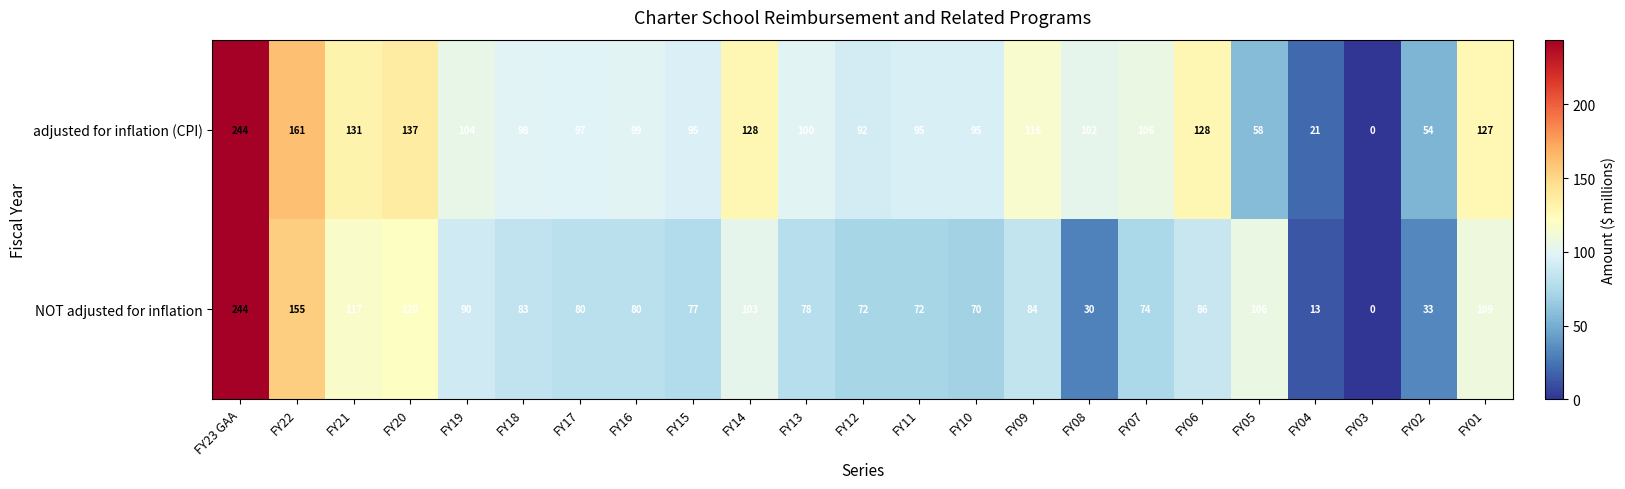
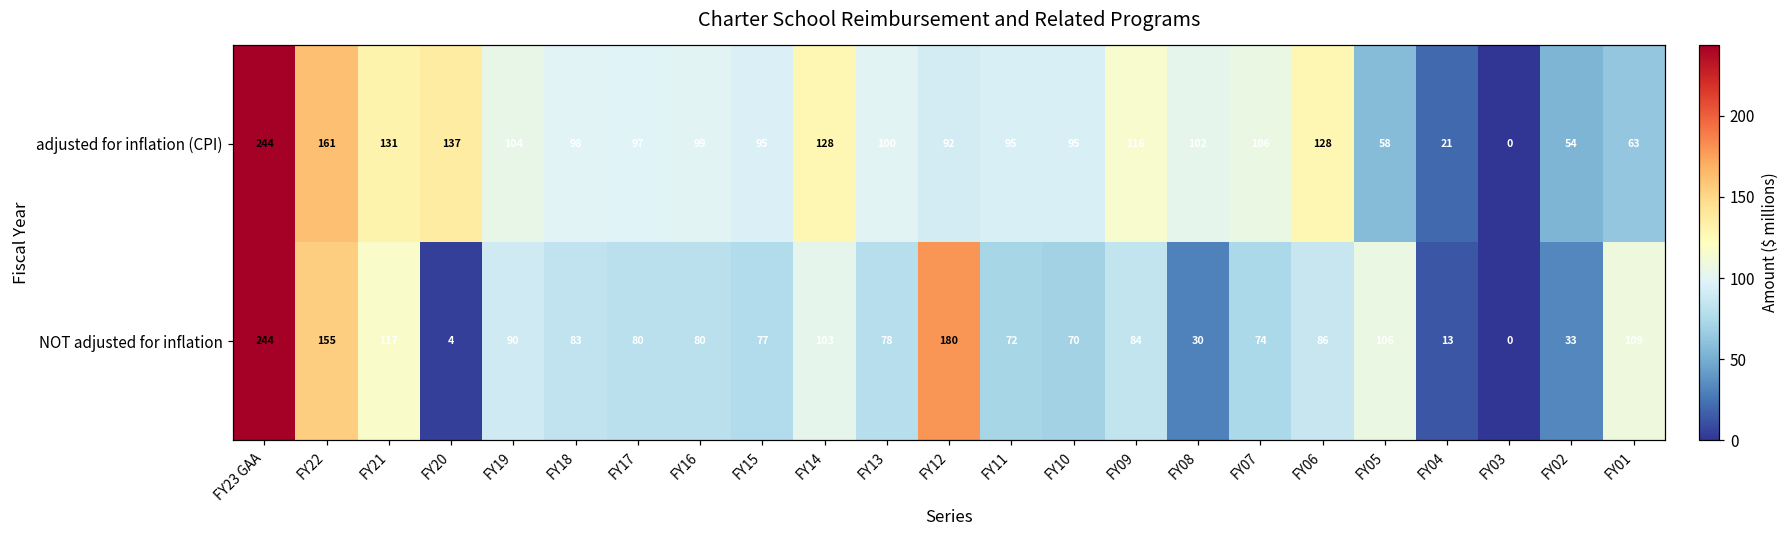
  {
    "adjusted for inflation (CPI)": {
      "FY23 GAA": 244,
      "FY22": 161,
      "FY21": 131,
      "FY20": 137,
      "FY14": 128,
      "FY09": 116,
      "FY06": 128,
      "FY05": 58,
      "FY04": 21,
      "FY03": 0,
      "FY02": 54,
-     "FY01": 127
+     "FY01": 63
    },
    "NOT adjusted for inflation": {
      "FY23 GAA": 244,
      "FY22": 155,
      "FY21": 117,
-     "FY20": 120,
+     "FY20": 4,
      "FY19": 90,
      "FY18": 83,
      "FY17": 80,
      "FY16": 80,
      "FY15": 77,
      "FY13": 78,
-     "FY12": 72,
+     "FY12": 180,
      "FY11": 72,
      "FY10": 70,
      "FY09": 84,
      "FY08": 30,
      "FY07": 74,
      "FY06": 86,
      "FY04": 13,
      "FY03": 0,
      "FY02": 33
    }
  }
